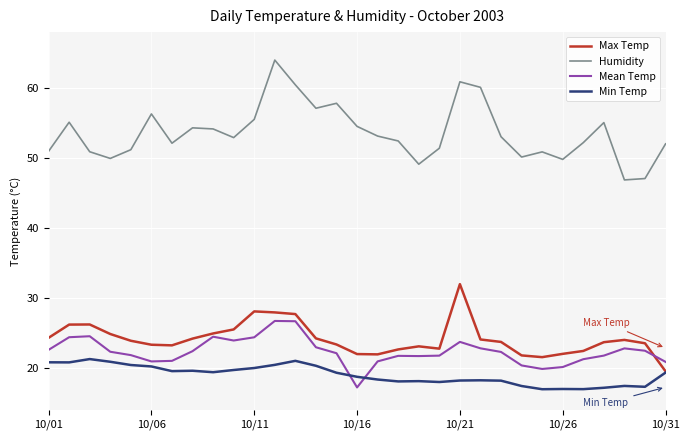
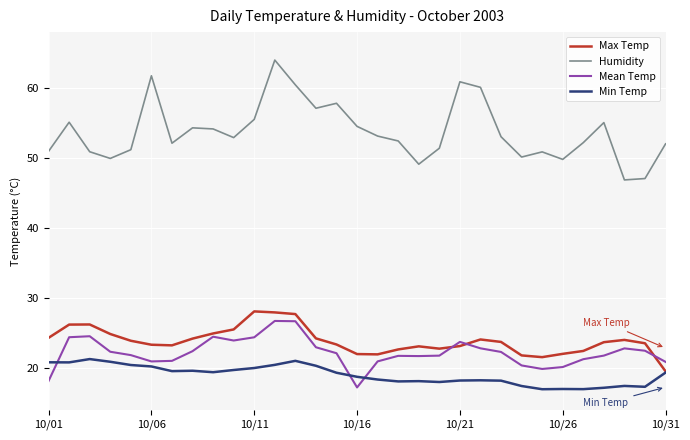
  {
    "Max Temp": {
      "10/01": 24,
      "10/06": 23,
      "10/11": 28,
      "10/16": 22,
-     "10/21": 32,
+     "10/21": 23,
      "10/26": 22
    },
    "Humidity": {
      "10/01": 51,
-     "10/06": 56,
+     "10/06": 62,
      "10/11": 56,
      "10/16": 55,
      "10/21": 61,
      "10/26": 50,
      "10/31": 52
    },
    "Mean Temp": {
-     "10/01": 23,
+     "10/01": 18,
      "10/06": 21,
      "10/11": 24,
      "10/16": 17,
      "10/21": 24,
      "10/26": 20,
      "10/31": 21
    },
    "Min Temp": {
      "10/01": 21,
      "10/06": 20,
      "10/11": 20,
      "10/16": 19,
      "10/21": 18,
      "10/26": 17
    }
  }
